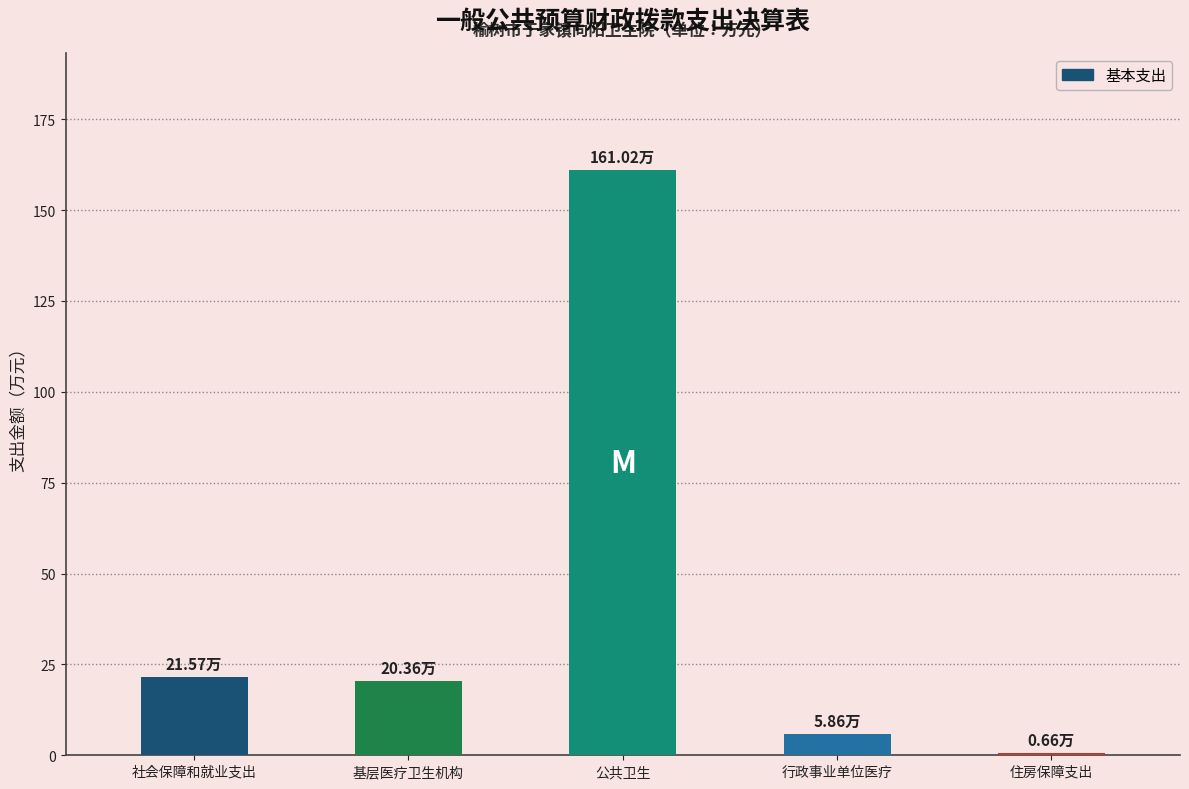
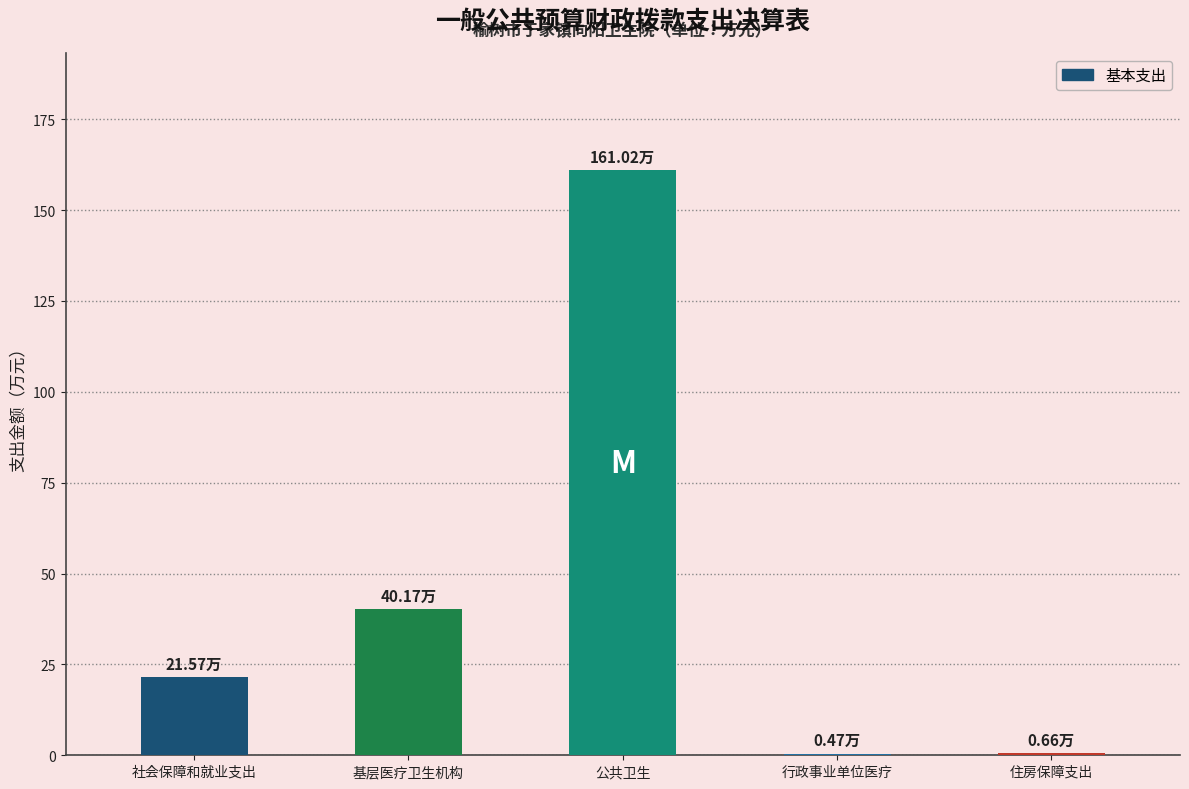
  {
    "社会保障和就业支出": "21.57万",
-   "基层医疗卫生机构": "20.36万",
+   "基层医疗卫生机构": "40.17万",
    "公共卫生": "161.02万",
-   "行政事业单位医疗": "5.86万",
+   "行政事业单位医疗": "0.47万",
    "住房保障支出": "0.66万"
  }
